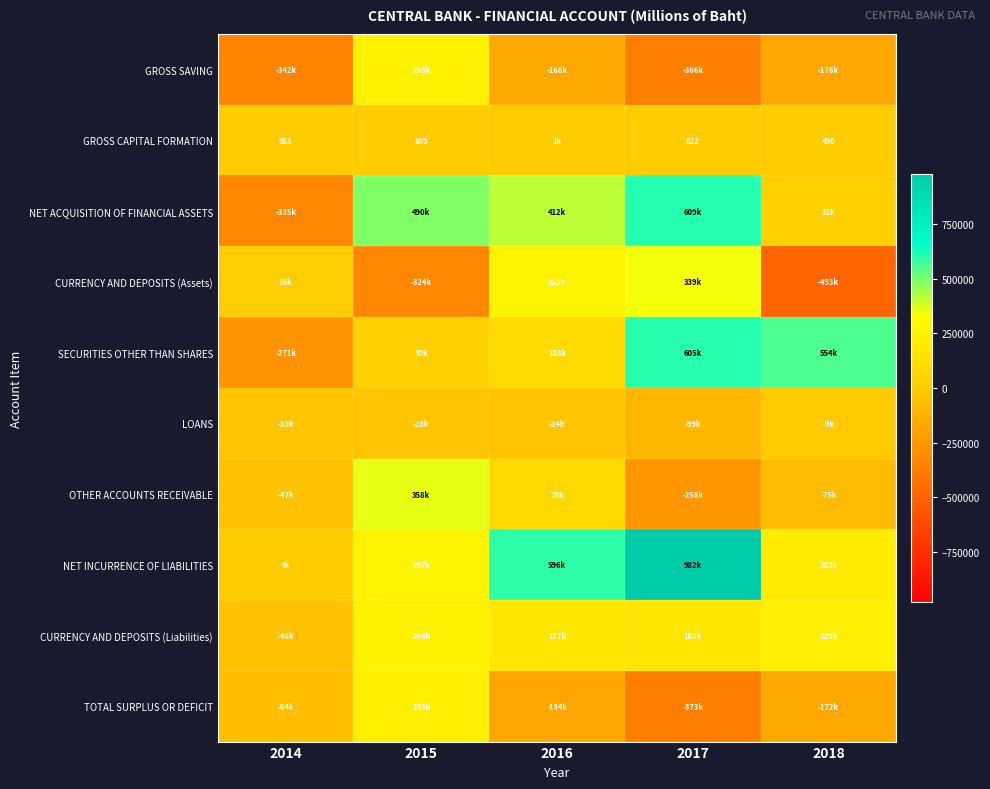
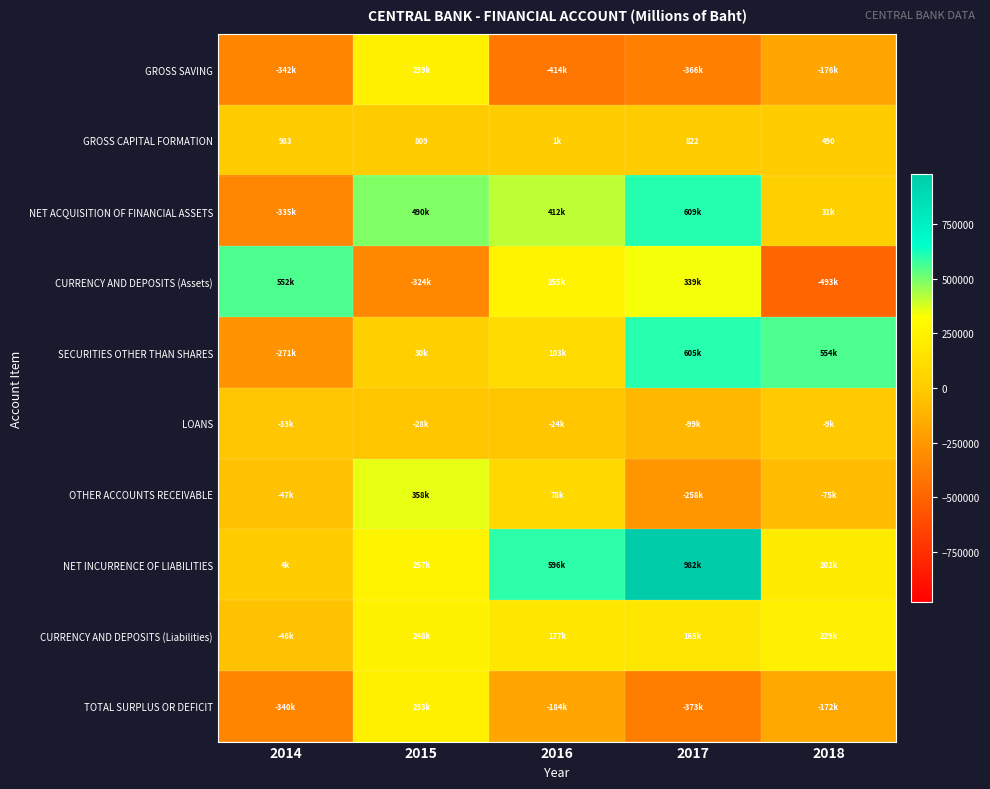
  {
    "GROSS SAVING": {
      "2014": "-342k",
      "2015": "239k",
-     "2016": "-168k",
+     "2016": "-414k",
      "2017": "-366k",
      "2018": "-176k"
    },
    "GROSS CAPITAL FORMATION": {
      "2014": "983",
      "2015": "809",
      "2016": "1k",
      "2017": "822",
      "2018": "490"
    },
    "NET ACQUISITION OF FINANCIAL ASSETS": {
      "2014": "-335k",
      "2015": "490k",
      "2016": "412k",
      "2017": "609k",
      "2018": "31k"
    },
    "CURRENCY AND DEPOSITS (Assets)": {
-     "2014": "15k",
+     "2014": "552k",
      "2015": "-324k",
      "2016": "255k",
      "2017": "339k",
      "2018": "-493k"
    },
    "SECURITIES OTHER THAN SHARES": {
      "2014": "-271k",
      "2015": "30k",
      "2016": "103k",
      "2017": "605k",
      "2018": "554k"
    },
    "LOANS": {
      "2014": "-33k",
      "2015": "-28k",
      "2016": "-24k",
      "2017": "-99k",
      "2018": "-9k"
    },
    "OTHER ACCOUNTS RECEIVABLE": {
      "2014": "-47k",
      "2015": "358k",
      "2016": "78k",
      "2017": "-258k",
      "2018": "-75k"
    },
    "NET INCURRENCE OF LIABILITIES": {
      "2014": "4k",
      "2015": "257k",
      "2016": "596k",
      "2017": "982k",
      "2018": "202k"
    },
    "CURRENCY AND DEPOSITS (Liabilities)": {
      "2014": "-46k",
      "2015": "248k",
      "2016": "177k",
      "2017": "165k",
      "2018": "229k"
    },
    "TOTAL SURPLUS OR DEFICIT": {
-     "2014": "-64k",
+     "2014": "-340k",
      "2015": "233k",
      "2016": "-184k",
      "2017": "-373k",
      "2018": "-172k"
    }
  }
